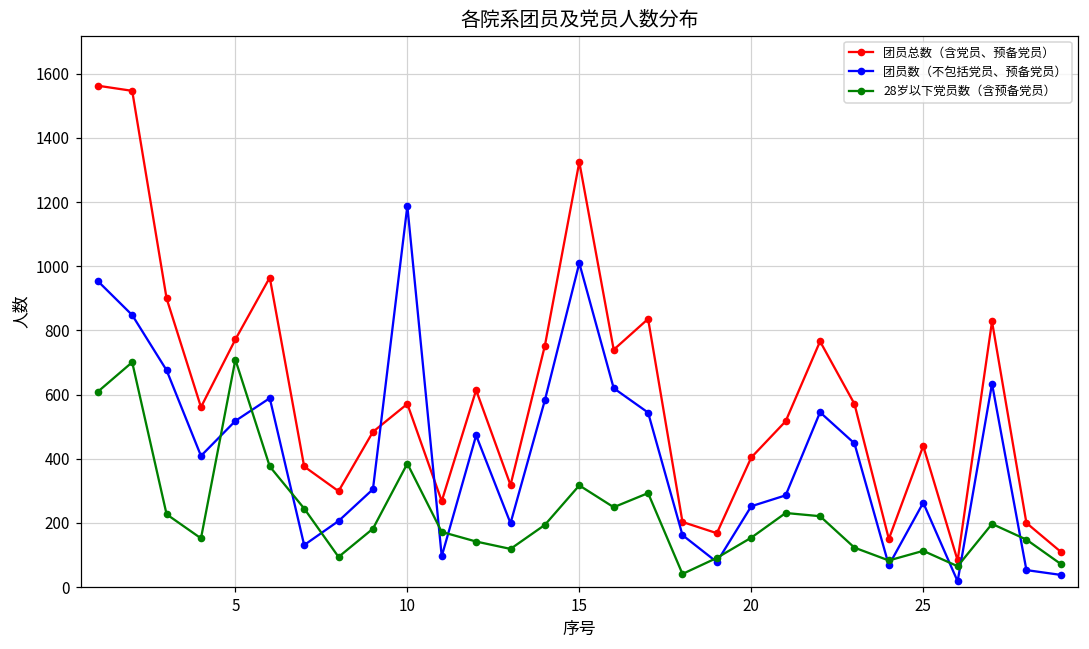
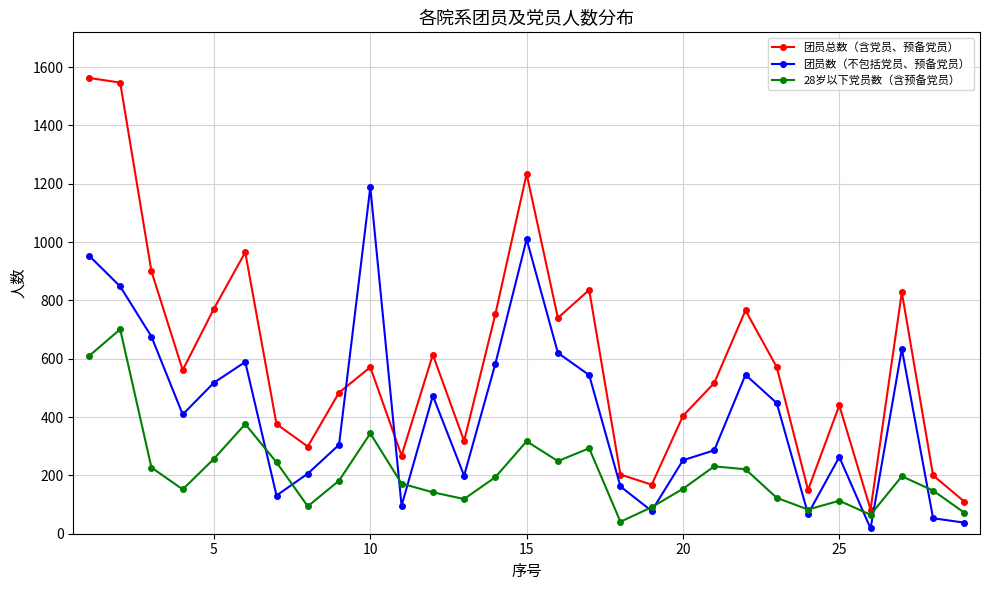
  {
    "团员总数（含党员、预备党员）": {
      "5": 770,
      "10": 570,
-     "15": 1330,
+     "15": 1230,
      "20": 400,
      "25": 440
    },
    "团员数（不包括党员、预备党员）": {
      "5": 520,
      "10": 1190,
      "15": 1010,
      "20": 250,
      "25": 260
    },
    "28岁以下党员数（含预备党员）": {
-     "5": 710,
-     "10": 390,
+     "5": 260,
+     "10": 340,
      "15": 320,
      "20": 150,
      "25": 110
    }
  }
